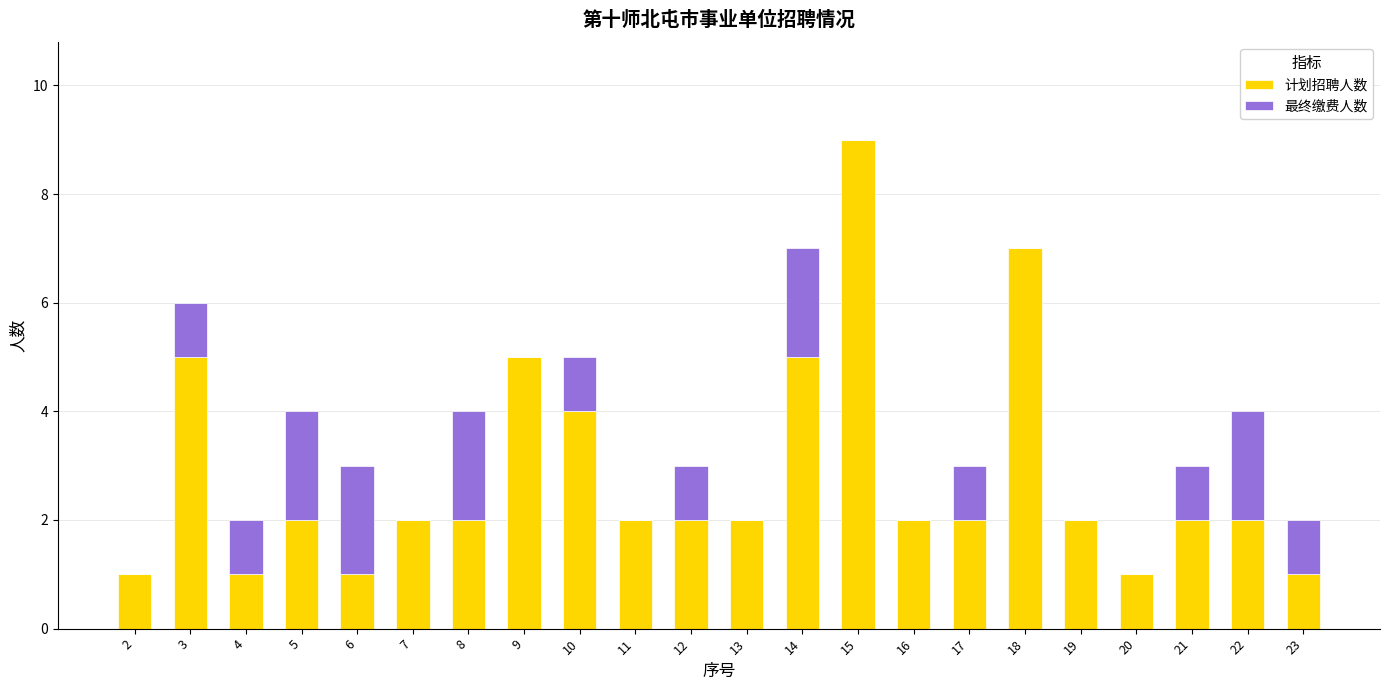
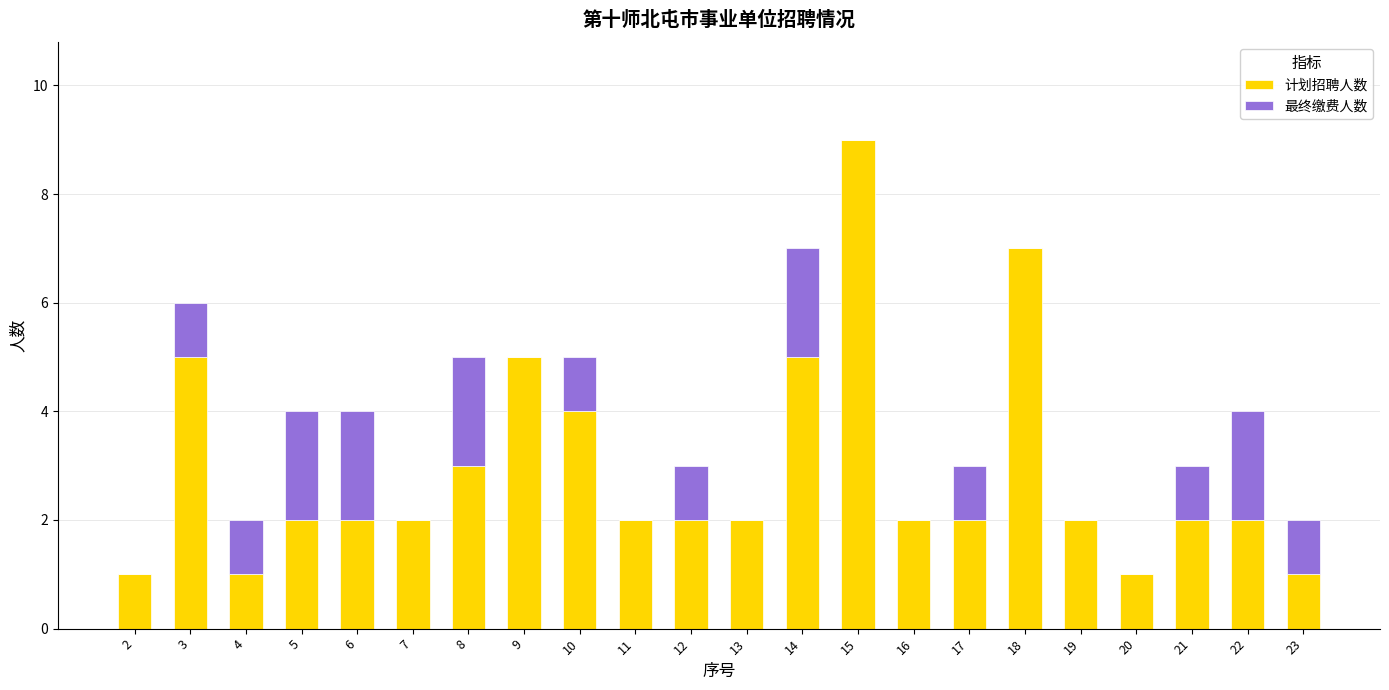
  {
    "计划招聘人数": {
      "2": 1,
      "3": 5,
      "4": 1,
      "5": 2,
-     "6": 1,
+     "6": 2,
      "7": 2,
-     "8": 2,
+     "8": 3,
      "9": 5,
      "10": 4,
      "11": 2,
      "12": 2,
      "13": 2,
      "14": 5,
      "15": 9,
      "16": 2,
      "17": 2,
      "18": 7,
      "19": 2,
      "20": 1,
      "21": 2,
      "22": 2,
      "23": 1
    },
    "最终缴费人数": {
      "2": 0,
      "3": 1,
      "4": 1,
      "5": 2,
      "6": 2,
      "7": 0,
      "8": 2,
      "9": 0,
      "10": 1,
      "11": 0,
      "12": 1,
      "13": 0,
      "14": 2,
      "15": 0,
      "16": 0,
      "17": 1,
      "18": 0,
      "19": 0,
      "20": 0,
      "21": 1,
      "22": 2,
      "23": 1
    }
  }
